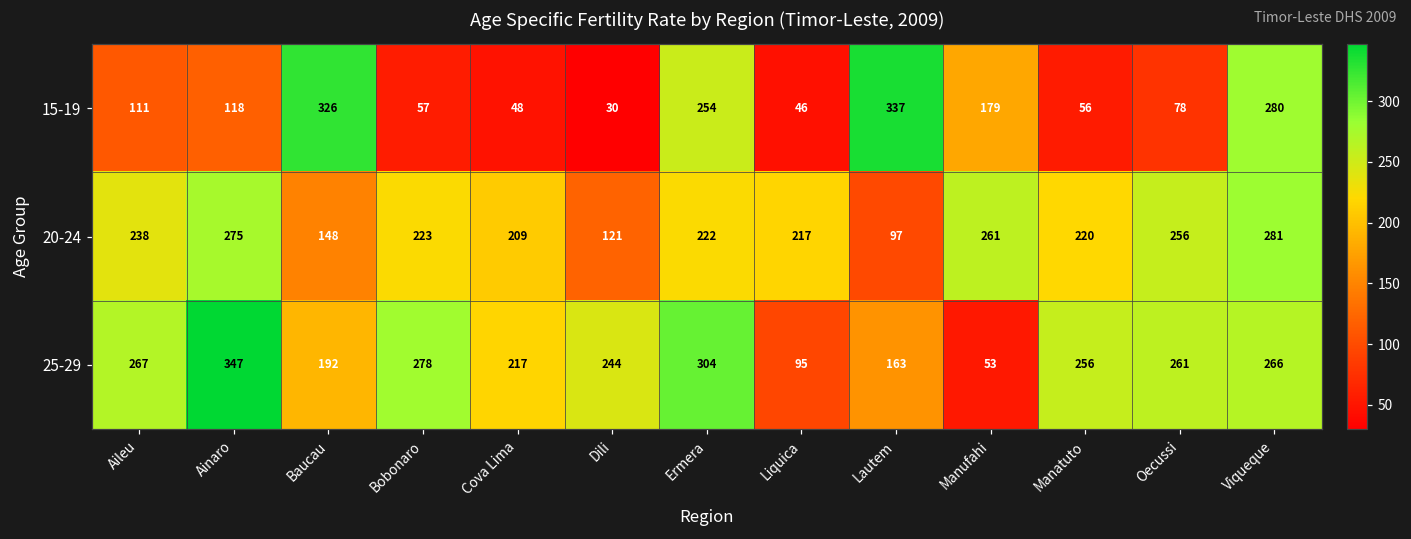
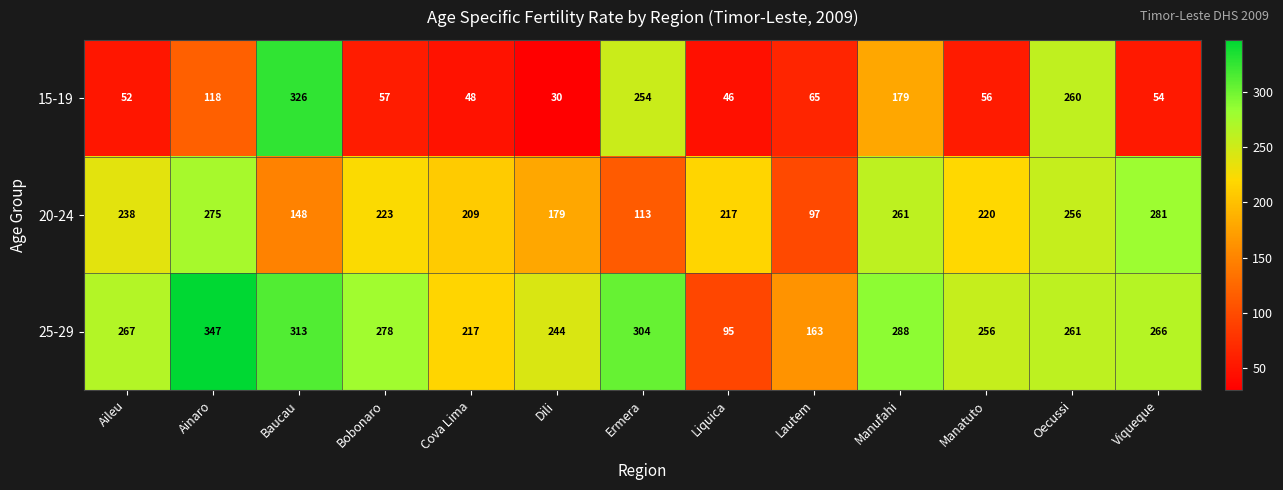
  {
    "15-19": {
-     "Aileu": 111,
+     "Aileu": 52,
      "Ainaro": 118,
      "Baucau": 326,
      "Bobonaro": 57,
      "Cova Lima": 48,
      "Dili": 30,
      "Ermera": 254,
      "Liquica": 46,
-     "Lautem": 337,
+     "Lautem": 65,
      "Manufahi": 179,
      "Manatuto": 56,
-     "Oecussi": 78,
-     "Viqueque": 280
+     "Oecussi": 260,
+     "Viqueque": 54
    },
    "20-24": {
      "Aileu": 238,
      "Ainaro": 275,
      "Baucau": 148,
      "Bobonaro": 223,
      "Cova Lima": 209,
-     "Dili": 121,
-     "Ermera": 222,
+     "Dili": 179,
+     "Ermera": 113,
      "Liquica": 217,
      "Lautem": 97,
      "Manufahi": 261,
      "Manatuto": 220,
      "Oecussi": 256,
      "Viqueque": 281
    },
    "25-29": {
      "Aileu": 267,
      "Ainaro": 347,
-     "Baucau": 192,
+     "Baucau": 313,
      "Bobonaro": 278,
      "Cova Lima": 217,
      "Dili": 244,
      "Ermera": 304,
      "Liquica": 95,
      "Lautem": 163,
-     "Manufahi": 53,
+     "Manufahi": 288,
      "Manatuto": 256,
      "Oecussi": 261,
      "Viqueque": 266
    }
  }
